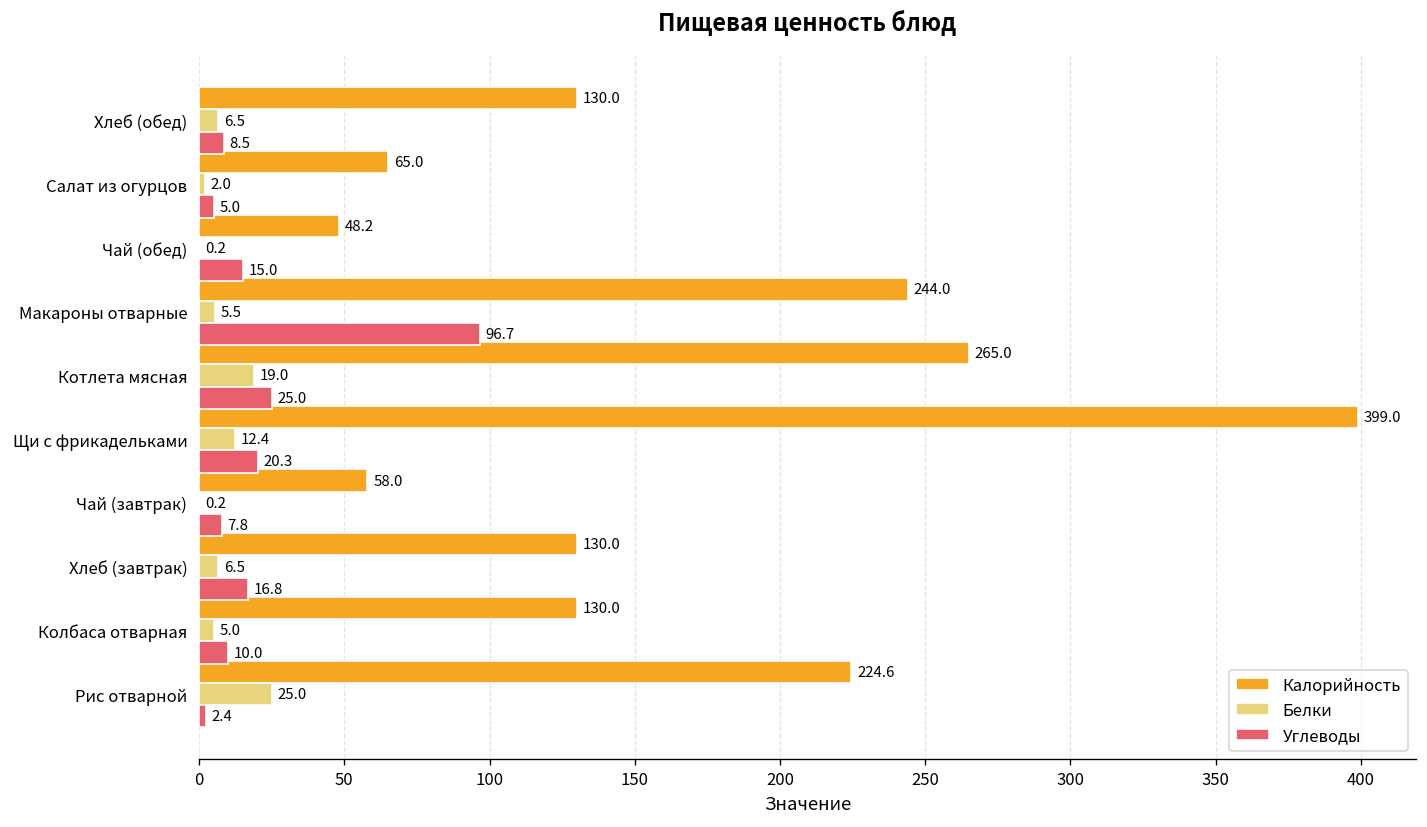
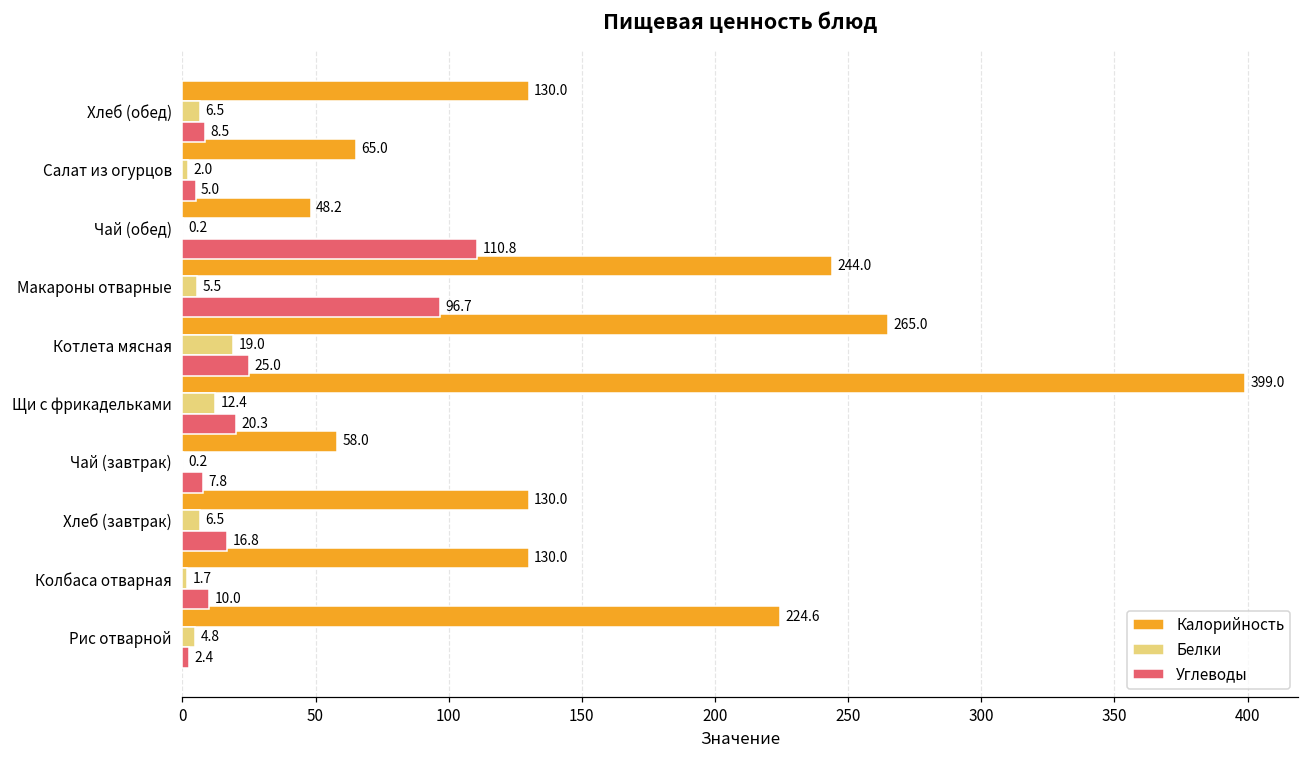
  {
    "Калорийность": {
      "Хлеб (обед)": 130.0,
      "Салат из огурцов": 65.0,
      "Чай (обед)": 48.2,
      "Макароны отварные": 244.0,
      "Котлета мясная": 265.0,
      "Щи с фрикадельками": 399.0,
      "Чай (завтрак)": 58.0,
      "Хлеб (завтрак)": 130.0,
      "Колбаса отварная": 130.0,
      "Рис отварной": 224.6
    },
    "Белки": {
      "Хлеб (обед)": 6.5,
      "Салат из огурцов": 2.0,
      "Чай (обед)": 0.2,
      "Макароны отварные": 5.5,
      "Котлета мясная": 19.0,
      "Щи с фрикадельками": 12.4,
      "Чай (завтрак)": 0.2,
      "Хлеб (завтрак)": 6.5,
-     "Колбаса отварная": 5.0,
-     "Рис отварной": 25.0
+     "Колбаса отварная": 1.7,
+     "Рис отварной": 4.8
    },
    "Углеводы": {
      "Хлеб (обед)": 8.5,
      "Салат из огурцов": 5.0,
-     "Чай (обед)": 15.0,
+     "Чай (обед)": 110.8,
      "Макароны отварные": 96.7,
      "Котлета мясная": 25.0,
      "Щи с фрикадельками": 20.3,
      "Чай (завтрак)": 7.8,
      "Хлеб (завтрак)": 16.8,
      "Колбаса отварная": 10.0,
      "Рис отварной": 2.4
    }
  }
